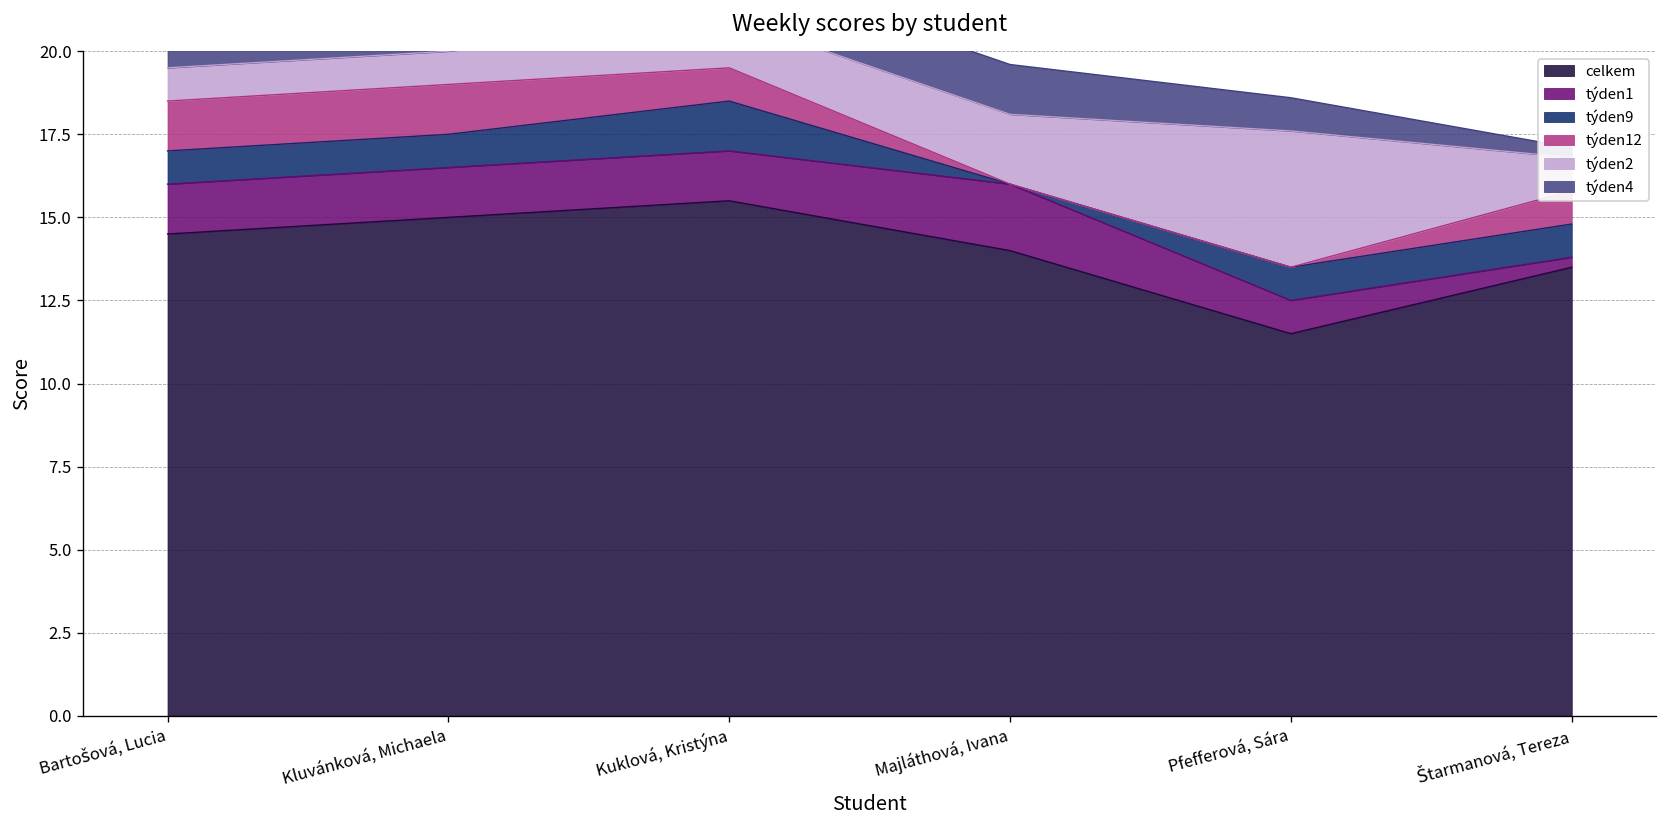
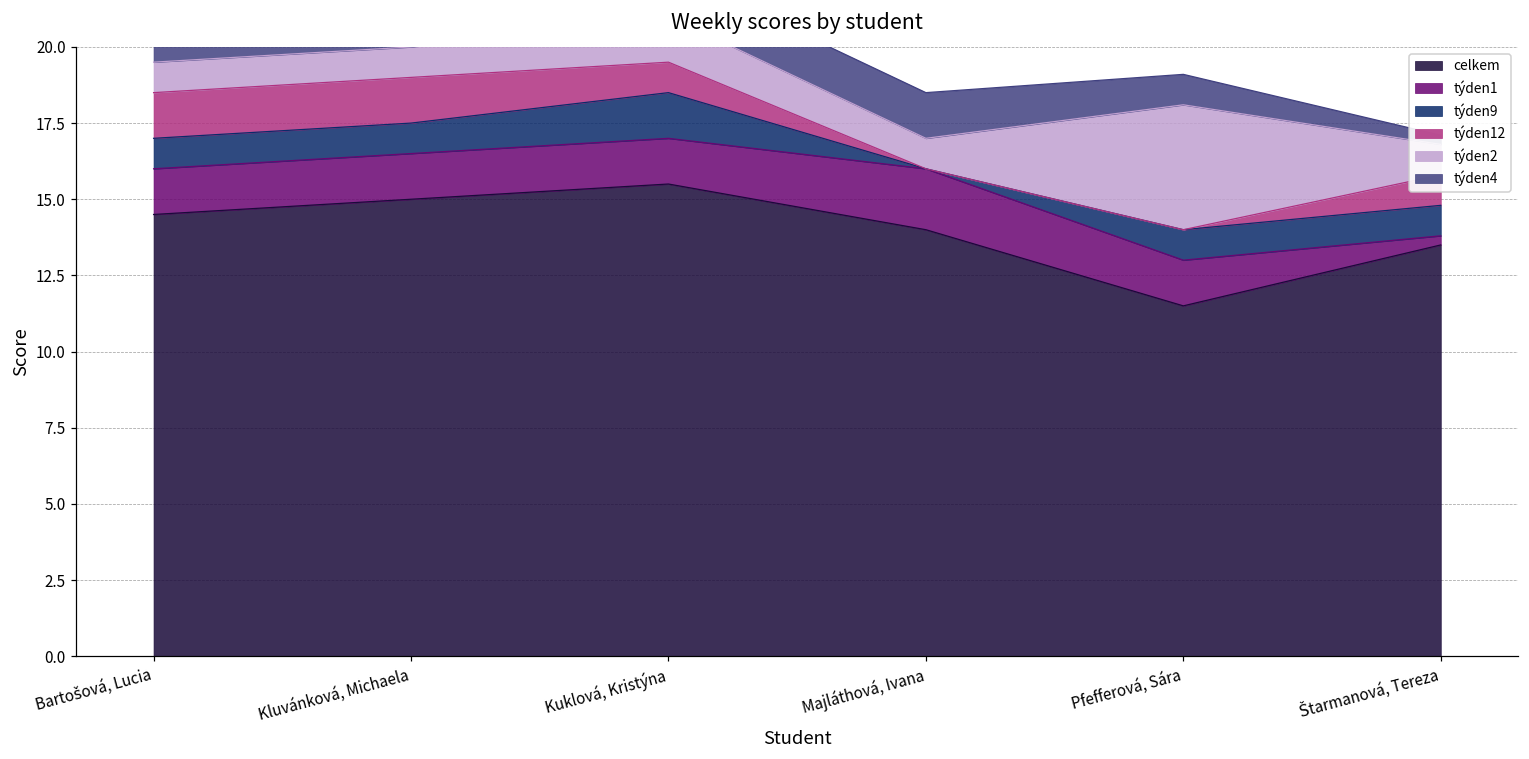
  {
    "týden1": {
      "Bartošová, Lucia": 1.5,
      "Kluvánková, Michaela": 1.5,
      "Kuklová, Kristýna": 1.5,
-     "Pfefferová, Sára": 1.0,
+     "Pfefferová, Sára": 1.5,
      "Štarmanová, Tereza": 0.3
    },
    "týden12": {
      "Bartošová, Lucia": 1.5,
      "Kluvánková, Michaela": 1.5,
      "Kuklová, Kristýna": 1.0
    },
    "týden2": {
      "Bartošová, Lucia": 1.0,
      "Kluvánková, Michaela": 1.0,
-     "Majláthová, Ivana": 2.1,
+     "Majláthová, Ivana": 1.0,
      "Pfefferová, Sára": 4.1
    },
    "týden4": {
      "Majláthová, Ivana": 1.5,
      "Pfefferová, Sára": 1.0
    }
  }
